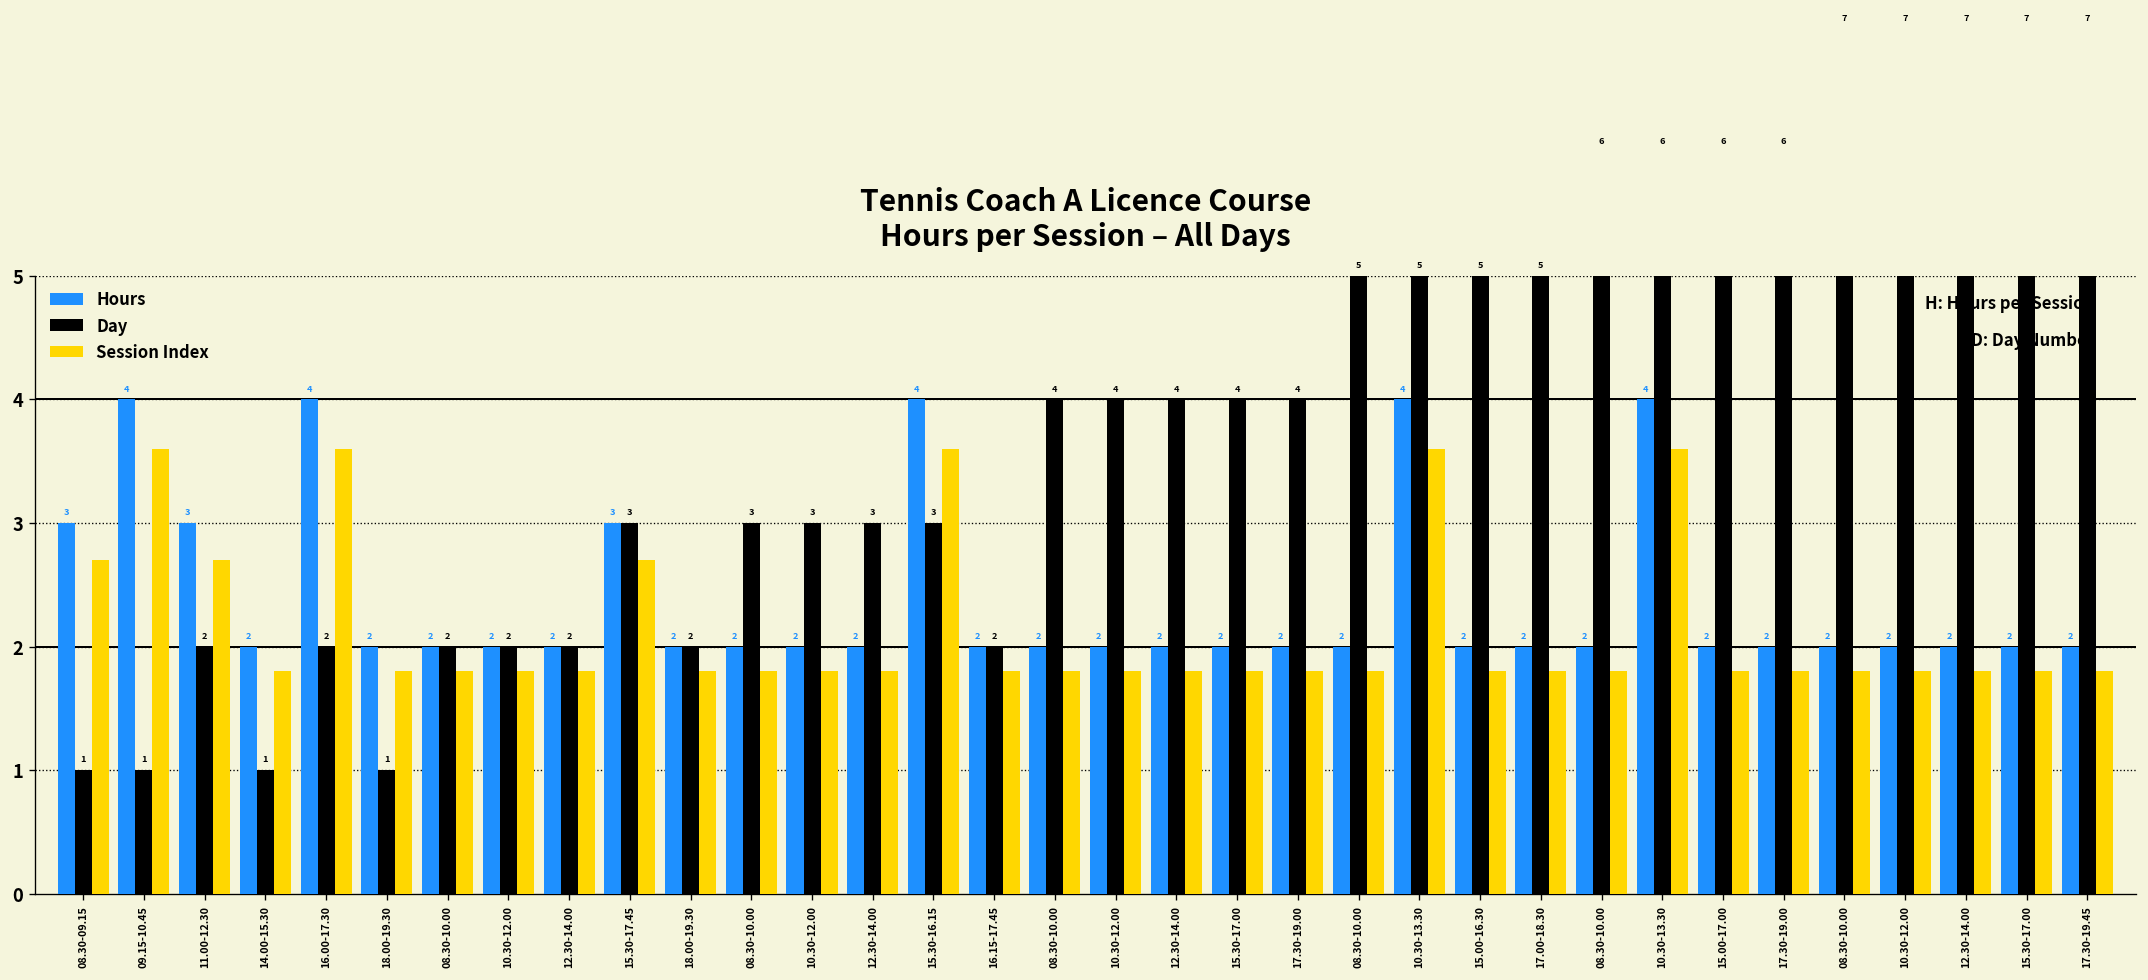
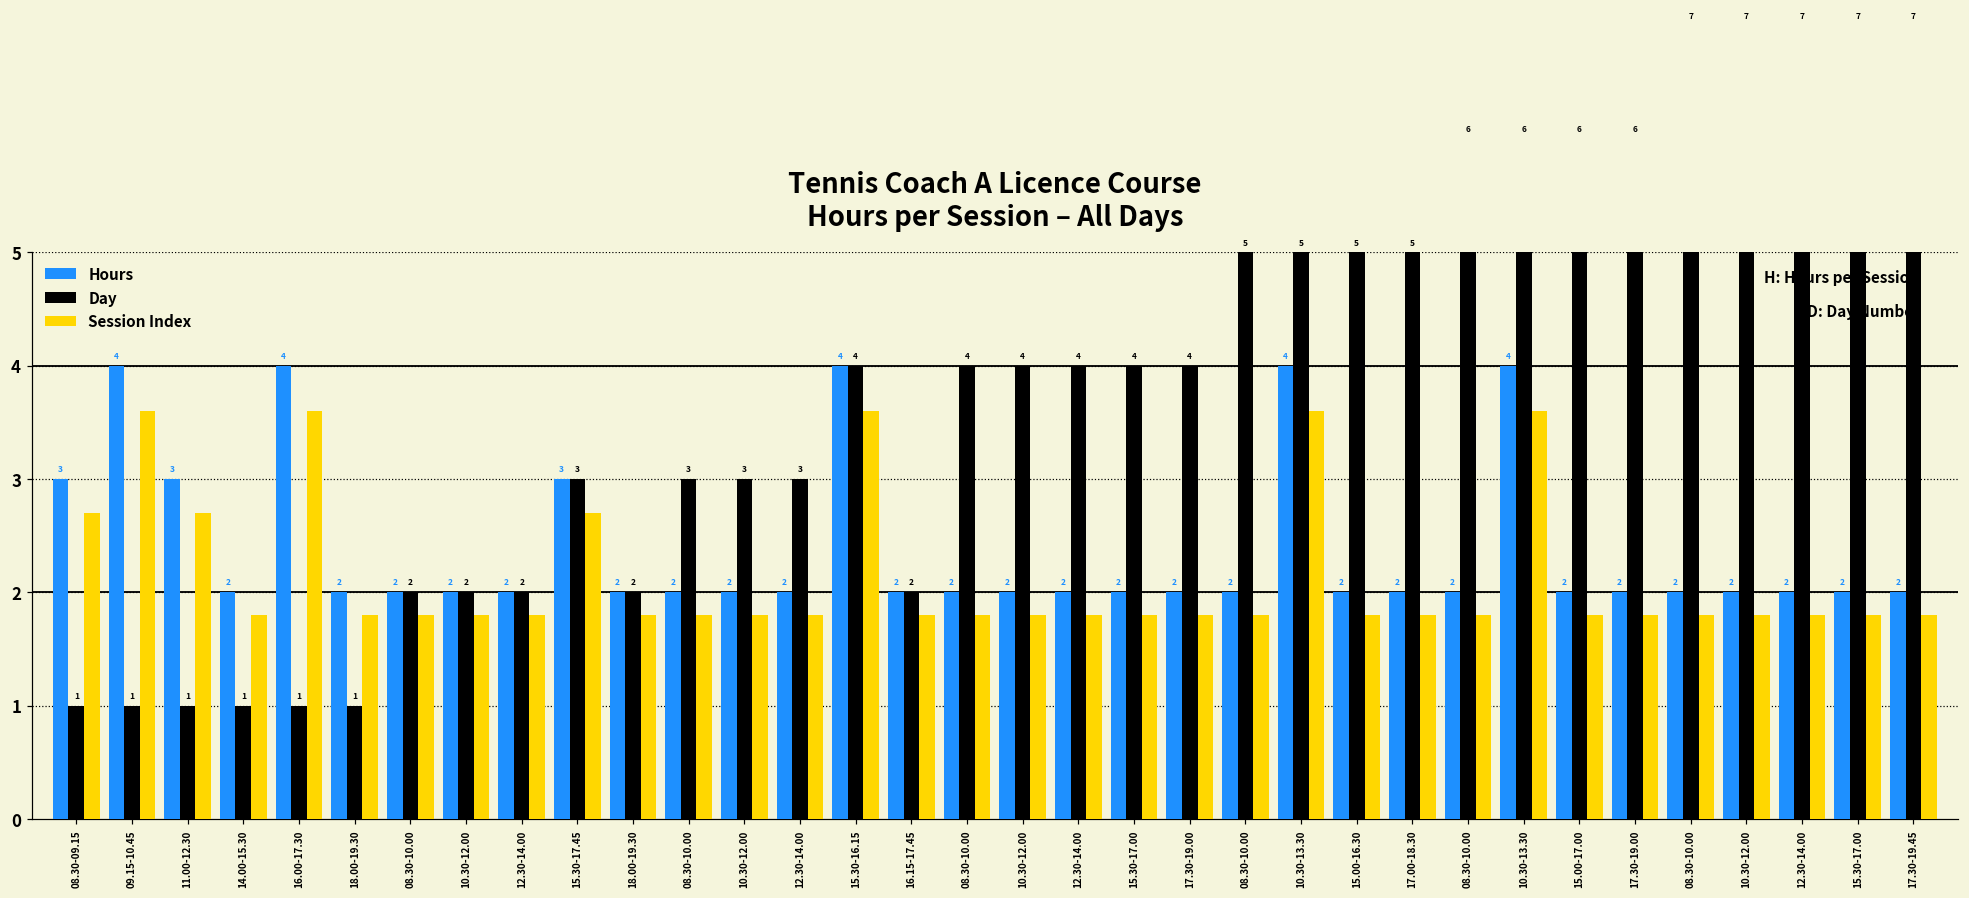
  {
    "Hours": {
      "08.30-09.15": 3,
      "09.15-10.45": 4,
      "11.00-12.30": 3,
      "14.00-15.30": 2,
      "16.00-17.30": 4,
      "15.30-17.45": 3,
      "15.30-16.15": 4,
      "16.15-17.45": 2,
      "15.00-16.30": 2,
      "17.00-18.30": 2,
      "15.00-17.00": 2,
      "17.30-19.45": 2
    },
    "Day": {
      "08.30-09.15": 1,
      "09.15-10.45": 1,
-     "11.00-12.30": 2,
+     "11.00-12.30": 1,
      "14.00-15.30": 1,
-     "16.00-17.30": 2,
+     "16.00-17.30": 1,
      "15.30-17.45": 3,
-     "15.30-16.15": 3,
+     "15.30-16.15": 4,
      "16.15-17.45": 2,
      "15.00-16.30": 5,
      "17.00-18.30": 5
    },
    "Session Index": {
      "08.30-09.15": 2.70,
      "09.15-10.45": 3.60,
      "11.00-12.30": 2.70,
      "14.00-15.30": 1.80,
      "16.00-17.30": 3.60,
      "15.30-17.45": 2.70,
      "15.30-16.15": 3.60,
      "17.30-19.45": 1.80
    }
  }
